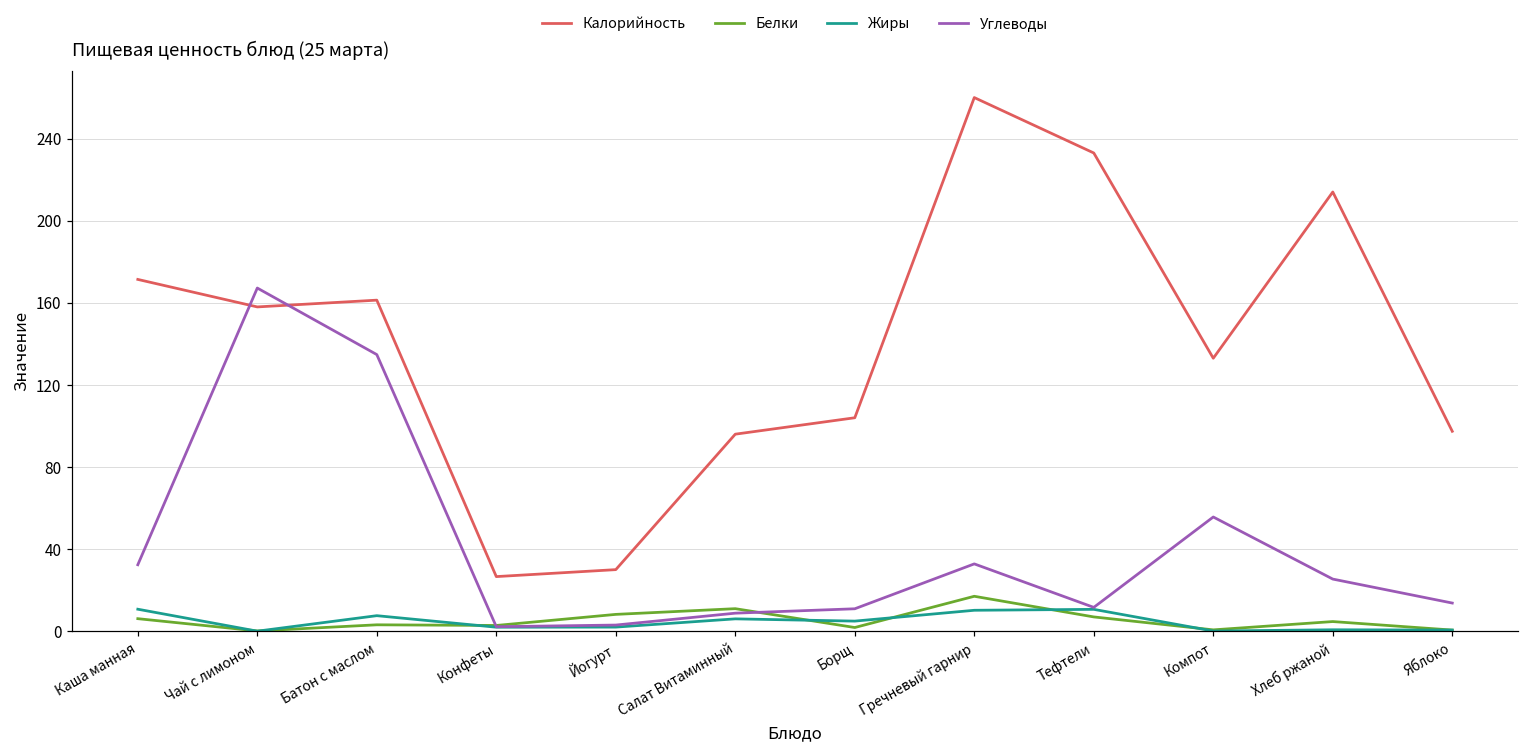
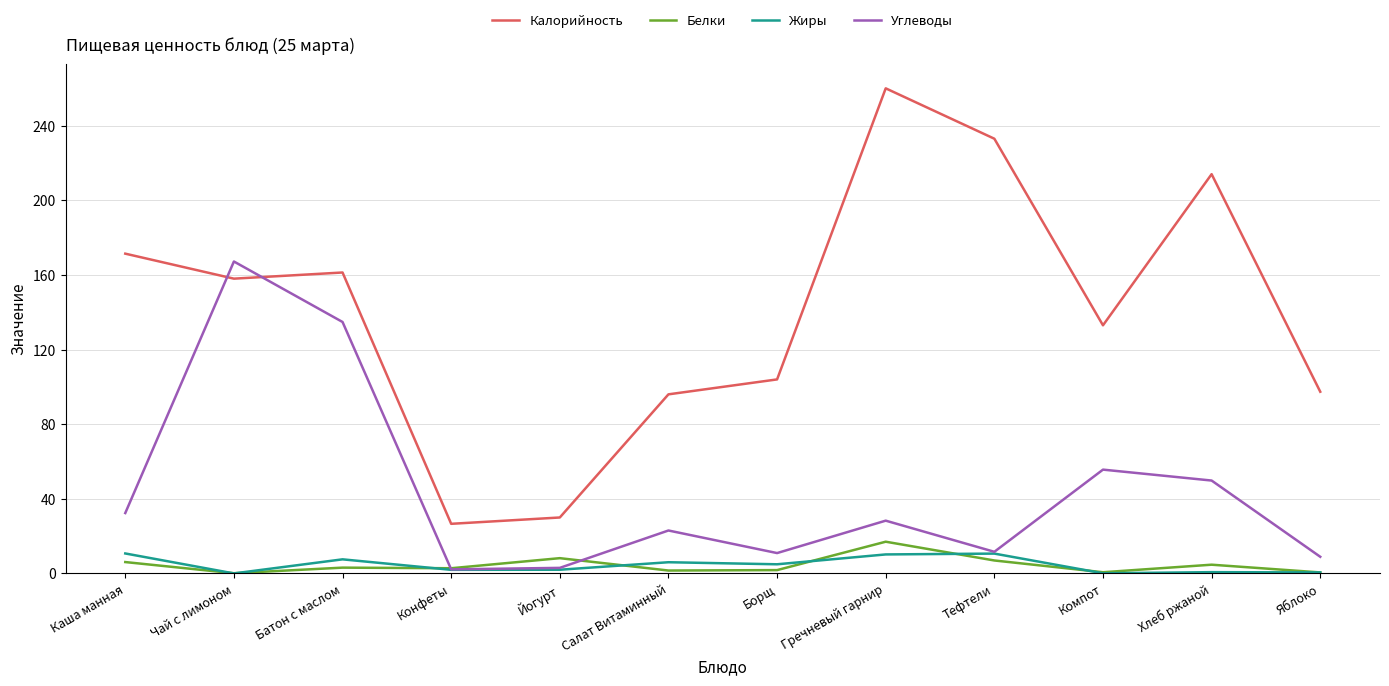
  {
    "Калорийность": {
      "Каша манная": 171,
      "Чай с лимоном": 158,
      "Батон с маслом": 161,
      "Конфеты": 27,
      "Йогурт": 30,
      "Салат Витаминный": 96,
      "Борщ": 104,
      "Гречневый гарнир": 260,
      "Тефтели": 233,
      "Компот": 133,
      "Хлеб ржаной": 214,
      "Яблоко": 97
    },
    "Белки": {
      "Каша манная": 6,
      "Батон с маслом": 3,
      "Йогурт": 8,
-     "Салат Витаминный": 11,
+     "Салат Витаминный": 2,
      "Борщ": 2,
      "Гречневый гарнир": 17,
      "Тефтели": 7,
      "Хлеб ржаной": 5
    },
    "Жиры": {
      "Каша манная": 11,
      "Батон с маслом": 8,
      "Салат Витаминный": 6,
      "Борщ": 5,
      "Гречневый гарнир": 10,
      "Хлеб ржаной": 1
    },
    "Углеводы": {
      "Каша манная": 32,
      "Чай с лимоном": 167,
      "Батон с маслом": 135,
-     "Салат Витаминный": 9,
+     "Салат Витаминный": 23,
      "Борщ": 11,
-     "Гречневый гарнир": 33,
+     "Гречневый гарнир": 28,
      "Компот": 56,
-     "Хлеб ржаной": 25,
-     "Яблоко": 14
+     "Хлеб ржаной": 50,
+     "Яблоко": 9
    }
  }
